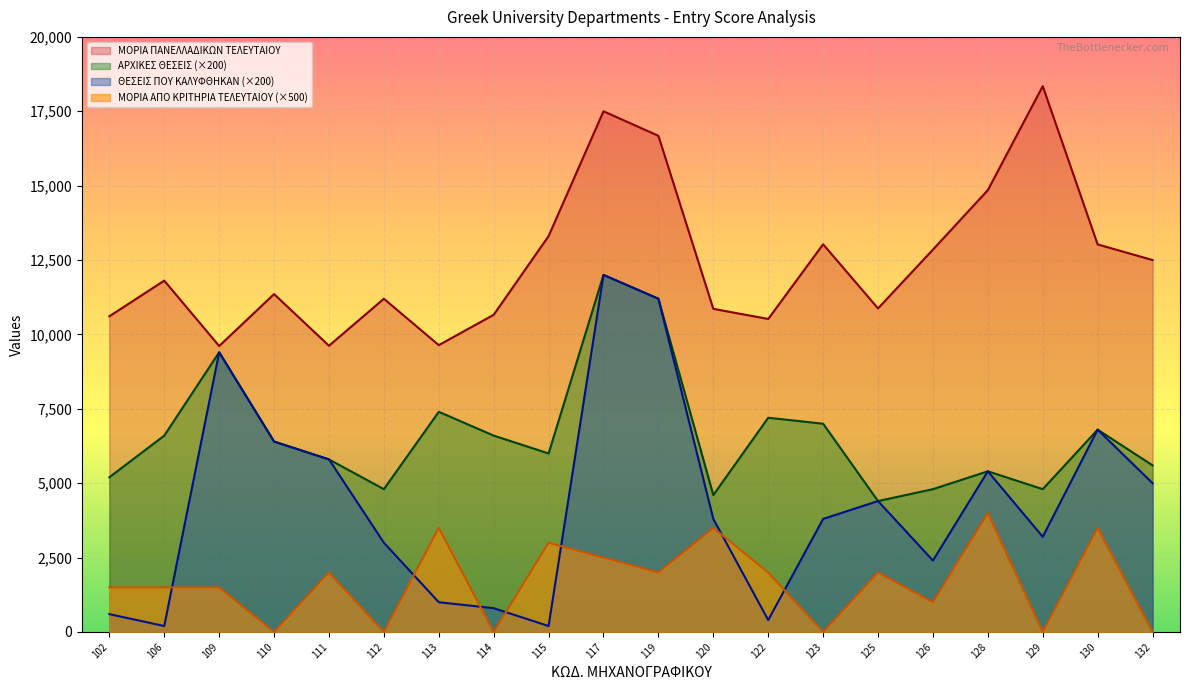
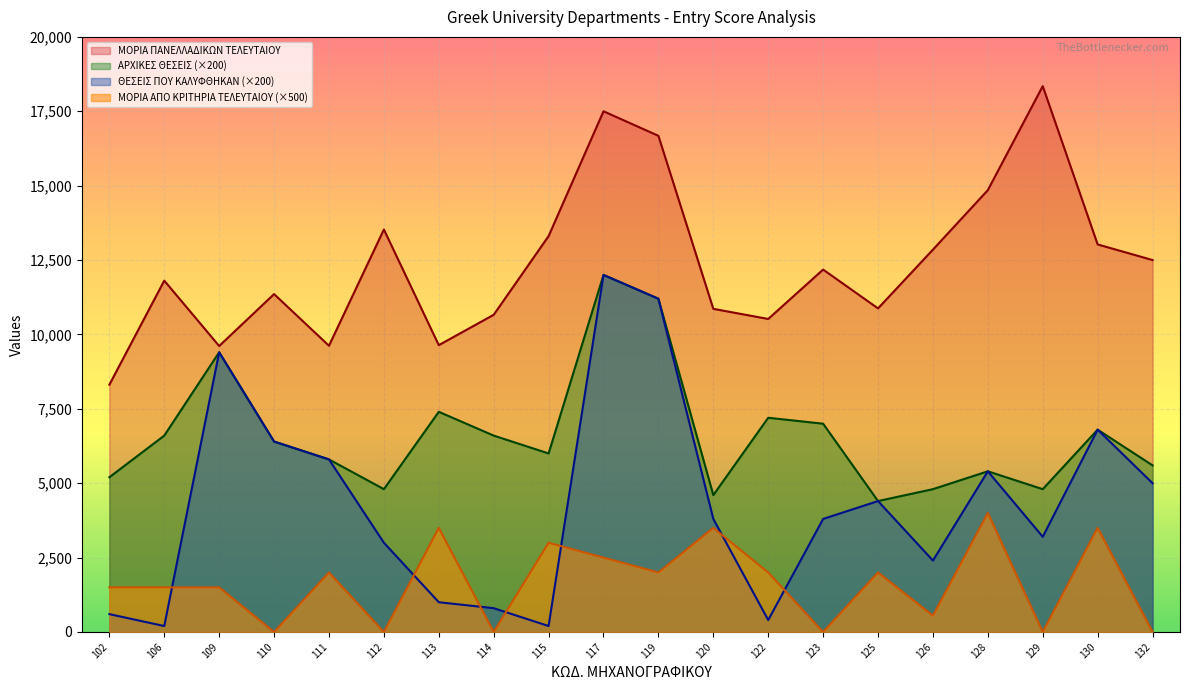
  {
    "ΜΟΡΙΑ ΠΑΝΕΛΛΑΔΙΚΩΝ ΤΕΛΕΥΤΑΙΟΥ": {
-     "102": "10,600",
+     "102": "8,300",
      "106": "11,800",
      "109": "9,600",
      "110": "11,400",
      "111": "9,600",
-     "112": "11,200",
+     "112": "13,500",
      "113": "9,600",
      "114": "10,700",
      "115": "13,300",
      "117": "17,500",
      "119": "16,700",
      "120": "10,900",
      "122": "10,500",
-     "123": "13,000",
+     "123": "12,200",
      "125": "10,900",
      "126": "12,900",
      "128": "14,900",
      "129": "18,300",
      "130": "13,000",
      "132": "12,500"
    },
    "ΑΡΧΙΚΕΣ ΘΕΣΕΙΣ (×200)": {
      "102": "5,200",
      "106": "6,600",
      "112": "4,800",
      "113": "7,400",
      "114": "6,600",
      "115": "6,000",
      "120": "4,600",
      "122": "7,200",
      "123": "7,000",
      "126": "4,800",
      "129": "4,800",
      "132": "5,600"
    },
    "ΘΕΣΕΙΣ ΠΟΥ ΚΑΛΥΦΘΗΚΑΝ (×200)": {
      "102": "600",
      "106": "200",
      "112": "3,000",
      "113": "1,000",
      "114": "800",
      "115": "200",
      "120": "3,800",
      "122": "400",
      "123": "3,800",
      "126": "2,400",
      "129": "3,200",
      "132": "5,000"
    },
    "ΜΟΡΙΑ ΑΠΟ ΚΡΙΤΗΡΙΑ ΤΕΛΕΥΤΑΙΟΥ (×500)": {
      "102": "1,500",
      "106": "1,500",
      "109": "1,500",
      "110": "0",
      "111": "2,000",
      "112": "0",
      "113": "3,500",
      "114": "0",
      "115": "3,000",
      "117": "2,500",
      "119": "2,000",
      "120": "3,500",
      "122": "2,000",
      "123": "0",
      "125": "2,000",
-     "126": "1,000",
+     "126": "600",
      "128": "4,000",
      "129": "0",
      "130": "3,500",
      "132": "0"
    }
  }
